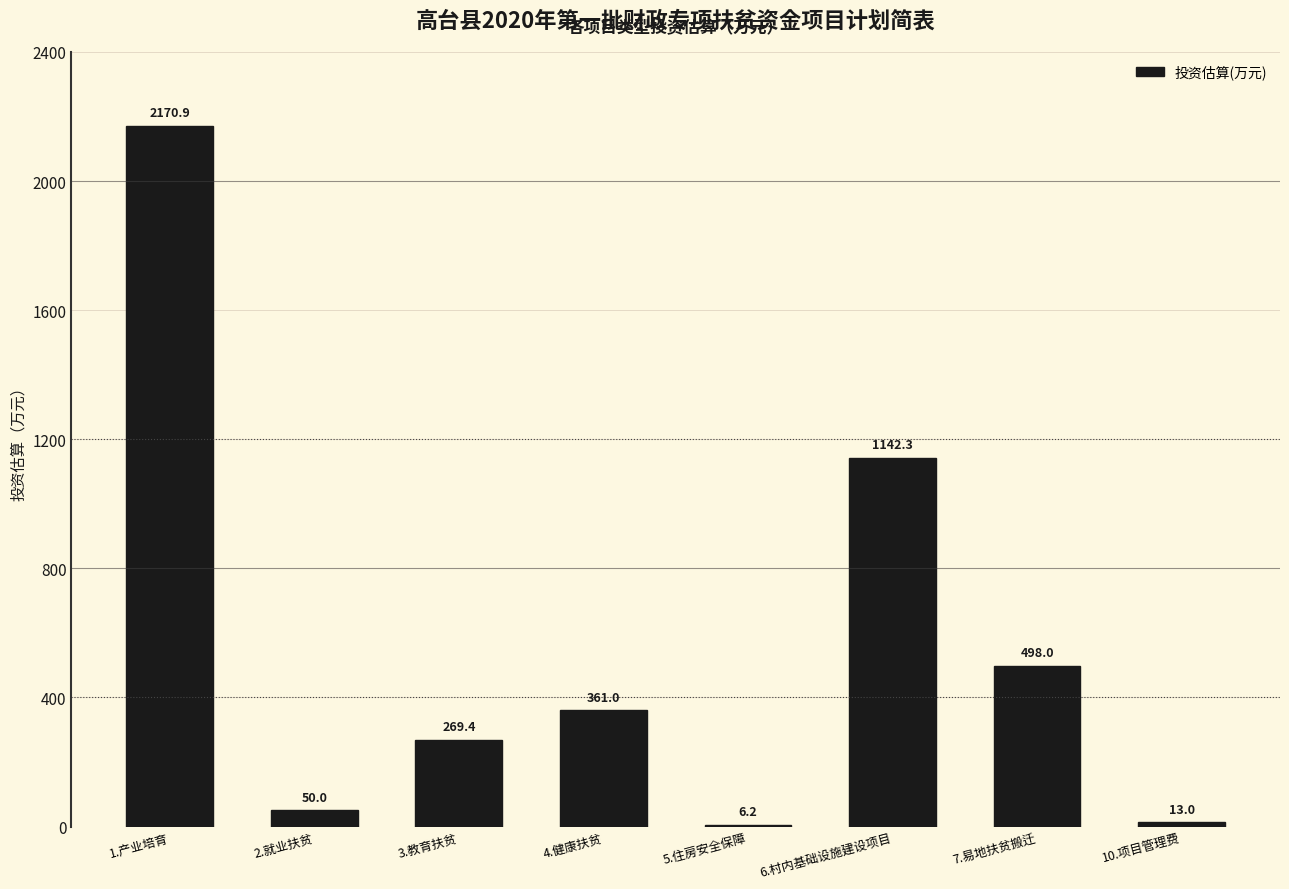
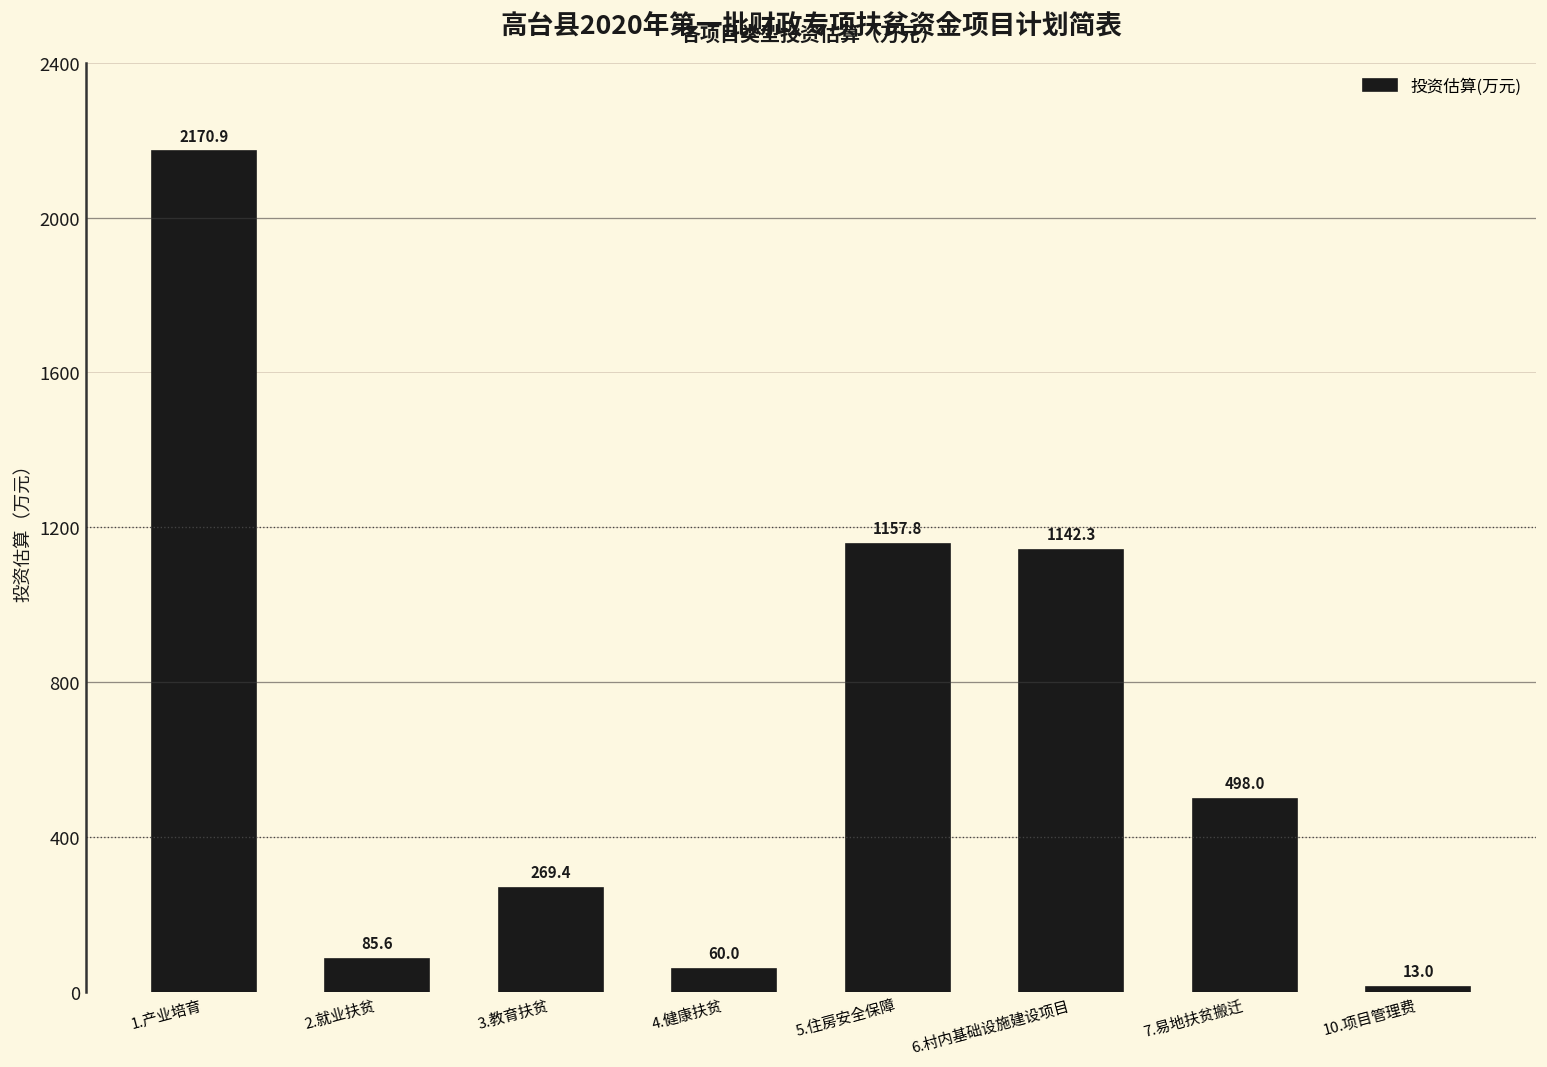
  {
    "1.产业培育": 2170.9,
-   "2.就业扶贫": 50.0,
+   "2.就业扶贫": 85.6,
    "3.教育扶贫": 269.4,
-   "4.健康扶贫": 361.0,
-   "5.住房安全保障": 6.2,
+   "4.健康扶贫": 60.0,
+   "5.住房安全保障": 1157.8,
    "6.村内基础设施建设项目": 1142.3,
    "7.易地扶贫搬迁": 498.0,
    "10.项目管理费": 13.0
  }
